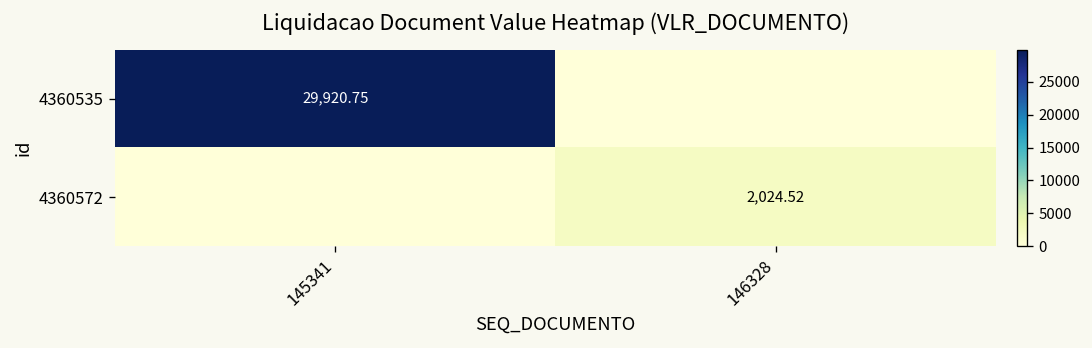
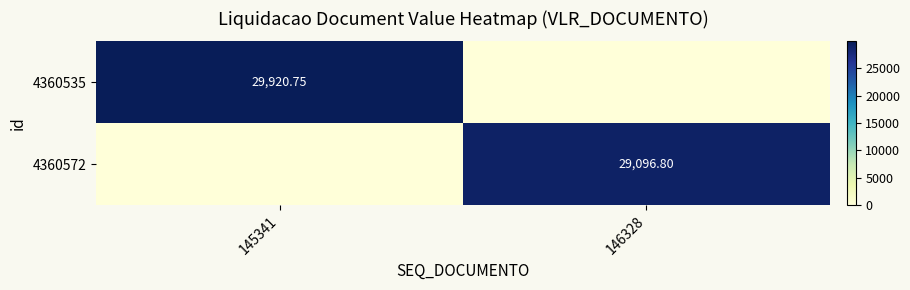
  {
    "4360535": {
      "145341": "29,920.75"
    },
    "4360572": {
-     "146328": "2,024.52"
+     "146328": "29,096.80"
    }
  }
